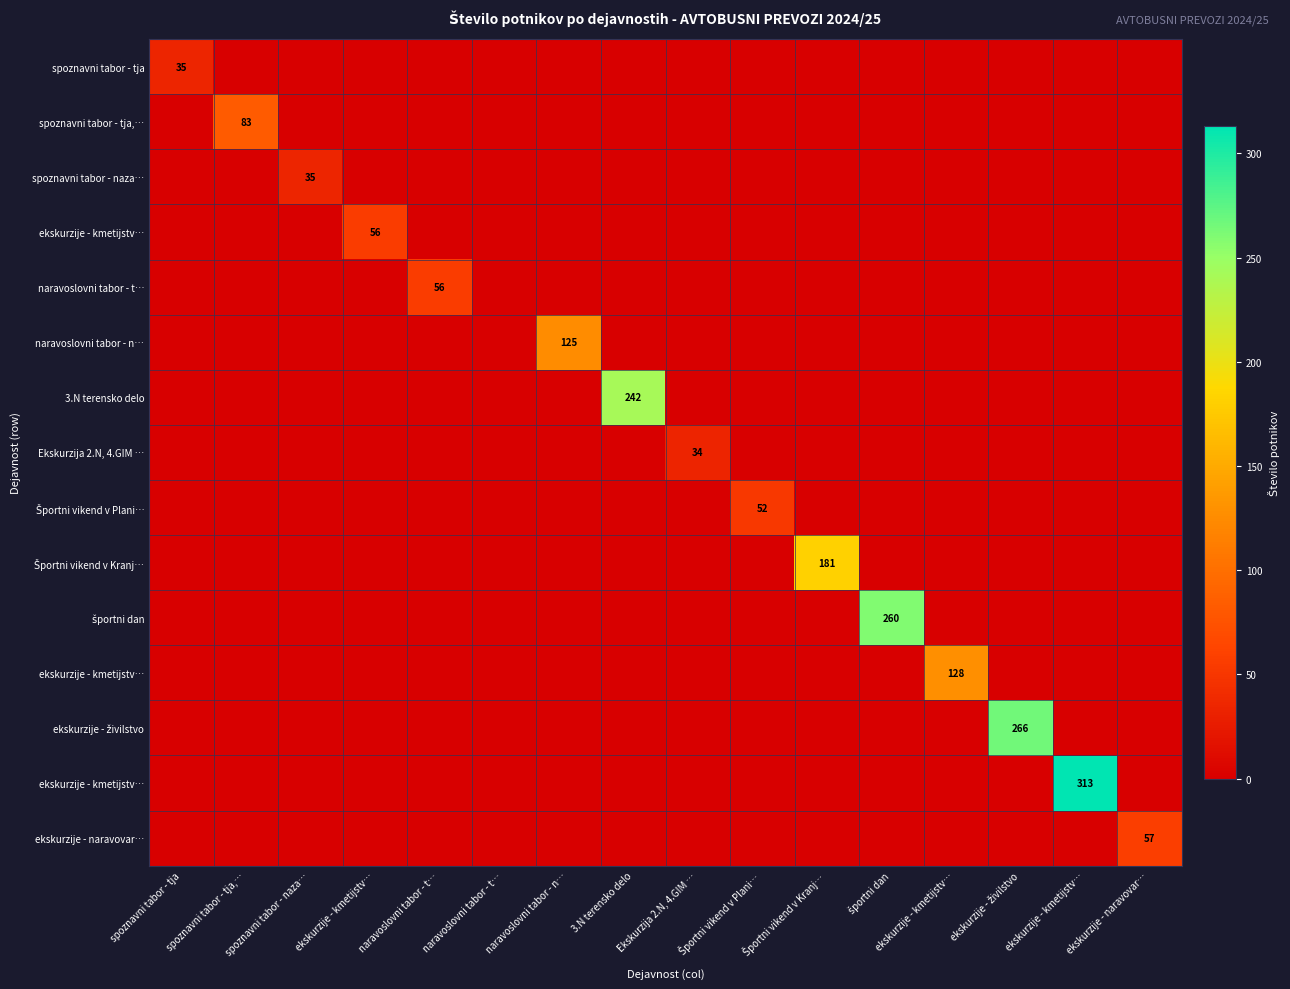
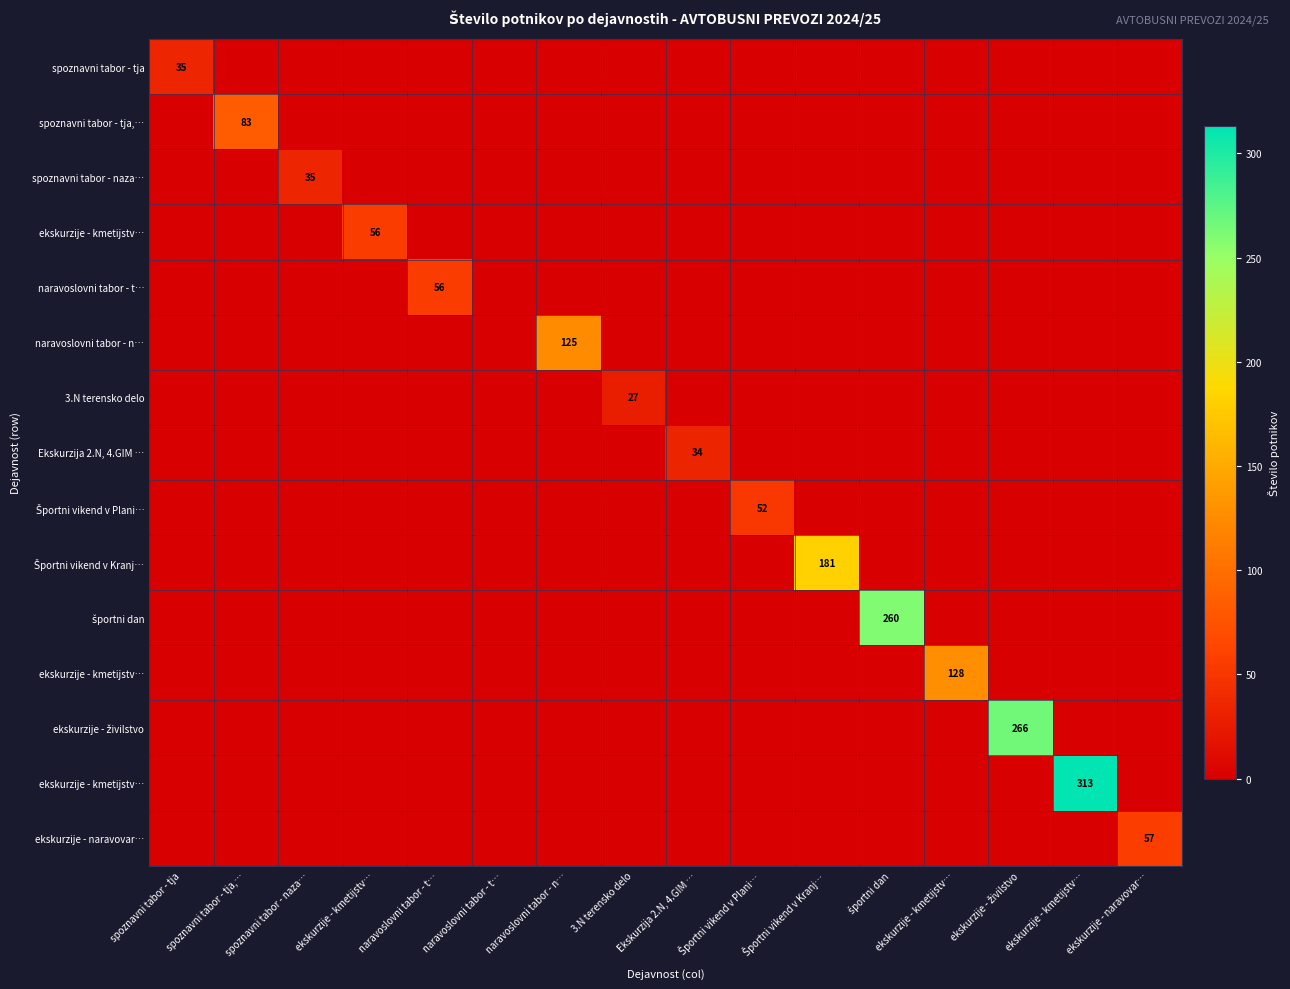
  {
    "spoznavni tabor - tja": {
      "spoznavni tabor - tja": 35
    },
    "spoznavni tabor - tja,…": {
      "spoznavni tabor - tja,…": 83
    },
    "spoznavni tabor - naza…": {
      "spoznavni tabor - naza…": 35
    },
    "naravoslovni tabor - n…": {
      "naravoslovni tabor - n…": 125
    },
    "3.N terensko delo": {
-     "3.N terensko delo": 242
+     "3.N terensko delo": 27
    },
    "Ekskurzija 2.N, 4.GIM …": {
      "Ekskurzija 2.N, 4.GIM …": 34
    },
    "Športni vikend v Plani…": {
      "Športni vikend v Plani…": 52
    },
    "Športni vikend v Kranj…": {
      "Športni vikend v Kranj…": 181
    },
    "športni dan": {
      "športni dan": 260
    },
    "ekskurzije - živilstvo": {
      "ekskurzije - živilstvo": 266
    },
    "ekskurzije - naravovar…": {
      "ekskurzije - naravovar…": 57
    }
  }
